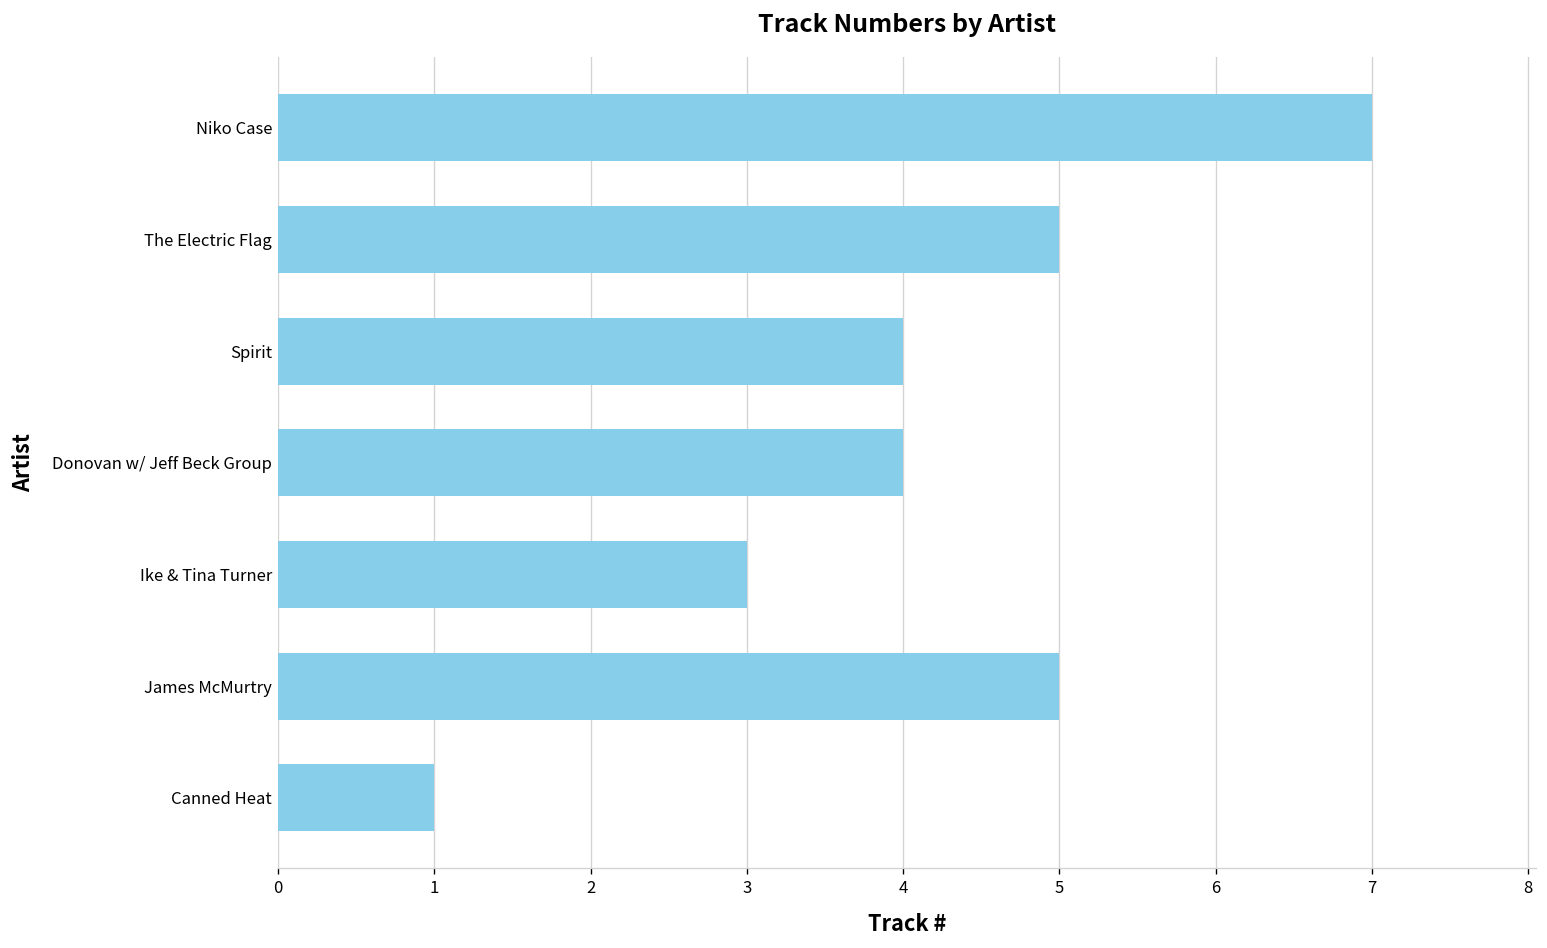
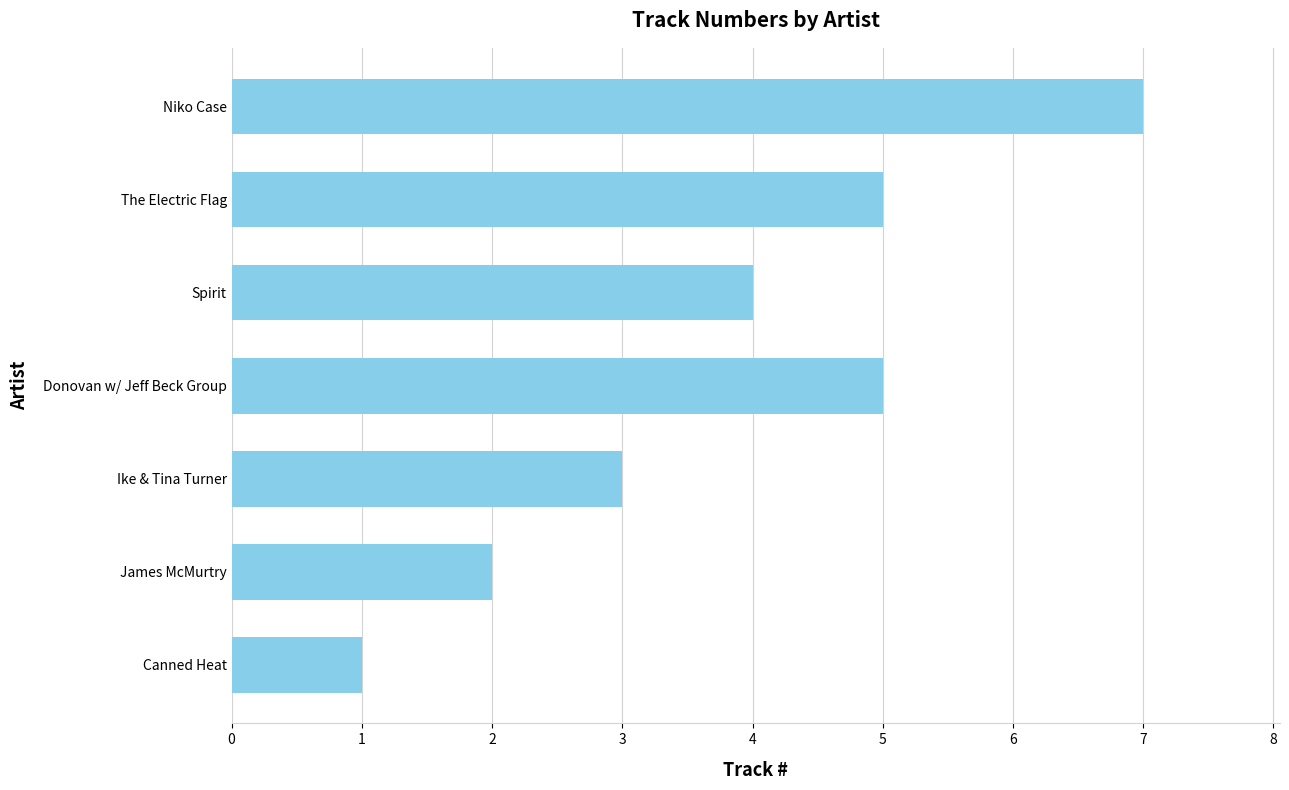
  {
    "Niko Case": 7,
    "The Electric Flag": 5,
    "Spirit": 4,
-   "Donovan w/ Jeff Beck Group": 4,
+   "Donovan w/ Jeff Beck Group": 5,
    "Ike & Tina Turner": 3,
-   "James McMurtry": 5,
+   "James McMurtry": 2,
    "Canned Heat": 1
  }
